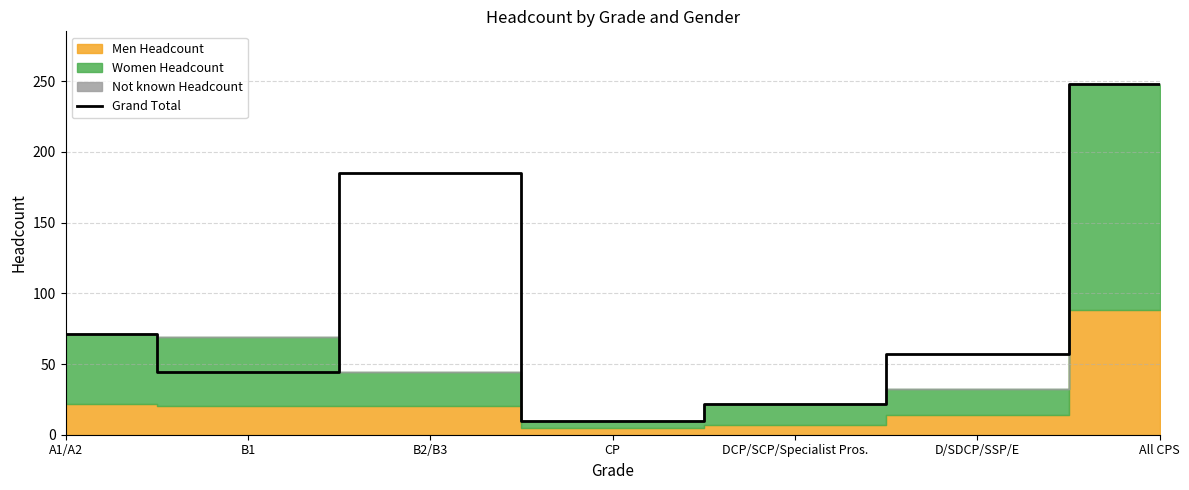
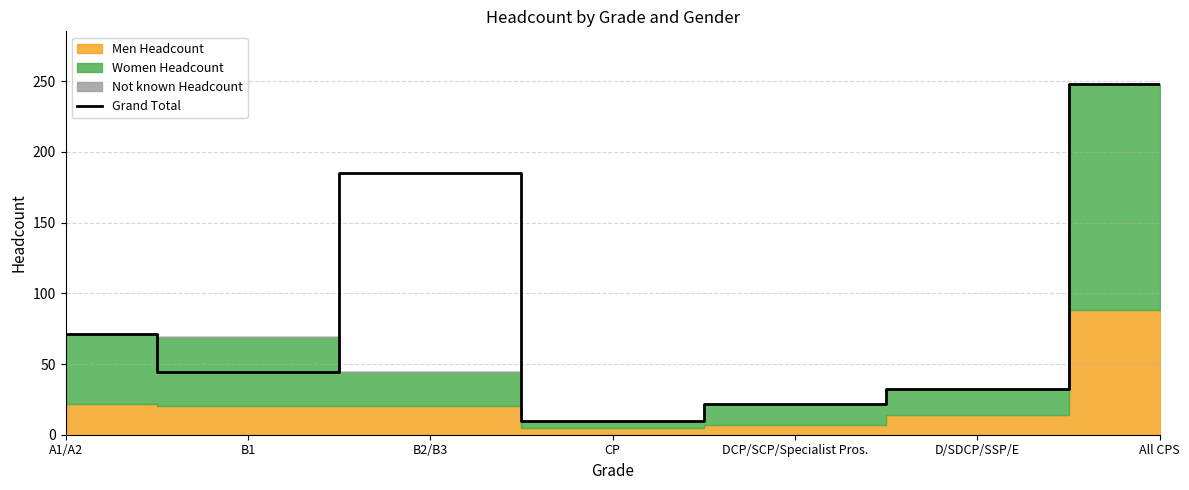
  {
    "Grand Total": {
      "B1": 44,
      "B2/B3": 185,
      "CP": 10,
      "DCP/SCP/Specialist Pros.": 22,
-     "D/SDCP/SSP/E": 57
+     "D/SDCP/SSP/E": 32
    }
  }
